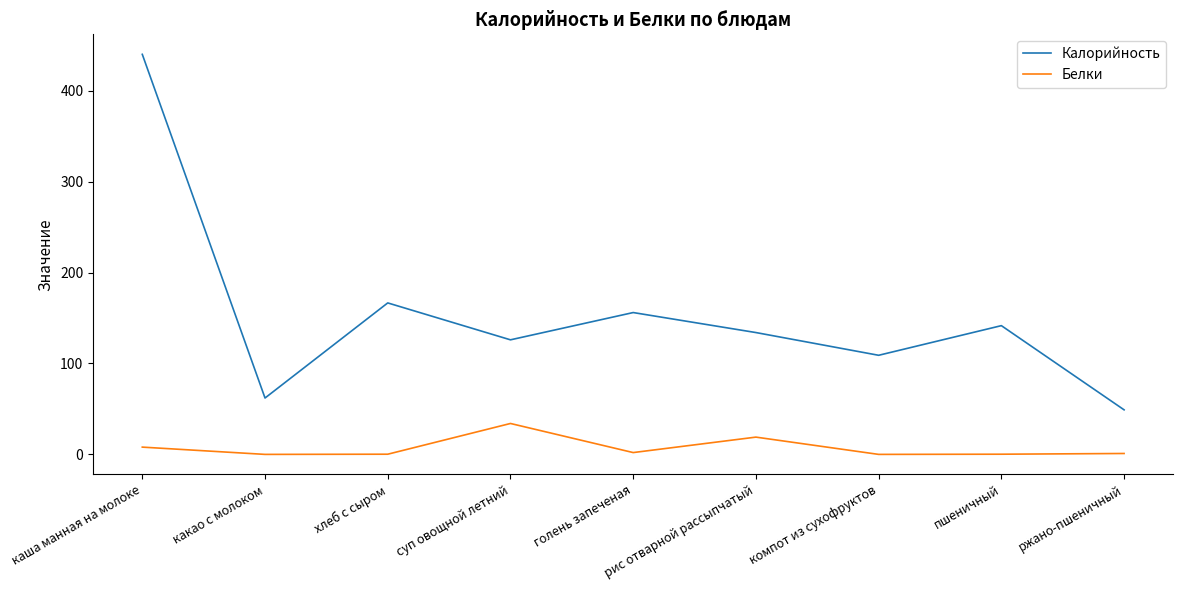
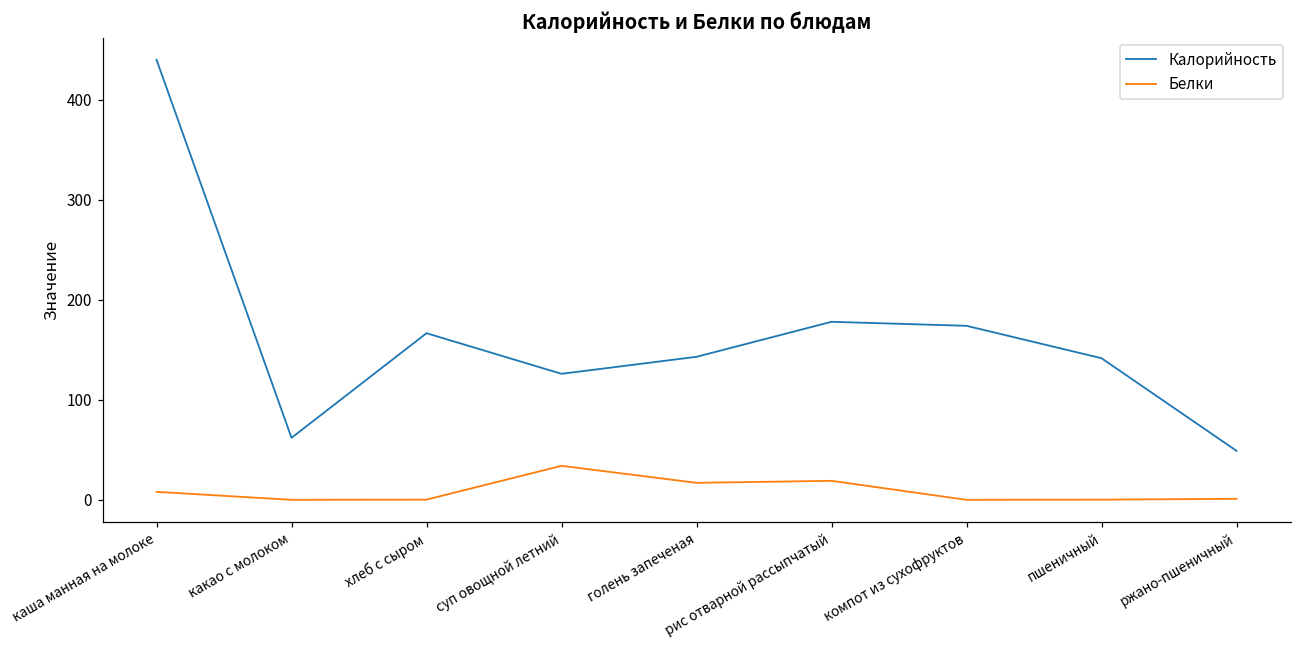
  {
    "Калорийность": {
      "каша манная на молоке": 440,
      "какао с молоком": 60,
      "хлеб с сыром": 170,
      "суп овощной летний": 130,
-     "голень запеченая": 160,
-     "рис отварной рассыпчатый": 130,
-     "компот из сухофруктов": 110,
+     "голень запеченая": 140,
+     "рис отварной рассыпчатый": 180,
+     "компот из сухофруктов": 170,
      "пшеничный": 140,
      "ржано-пшеничный": 50
    },
    "Белки": {
      "каша манная на молоке": 10,
      "какао с молоком": 0,
      "хлеб с сыром": 0,
      "суп овощной летний": 30,
-     "голень запеченая": 0,
+     "голень запеченая": 20,
      "рис отварной рассыпчатый": 20,
      "компот из сухофруктов": 0,
      "пшеничный": 0,
      "ржано-пшеничный": 0
    }
  }
